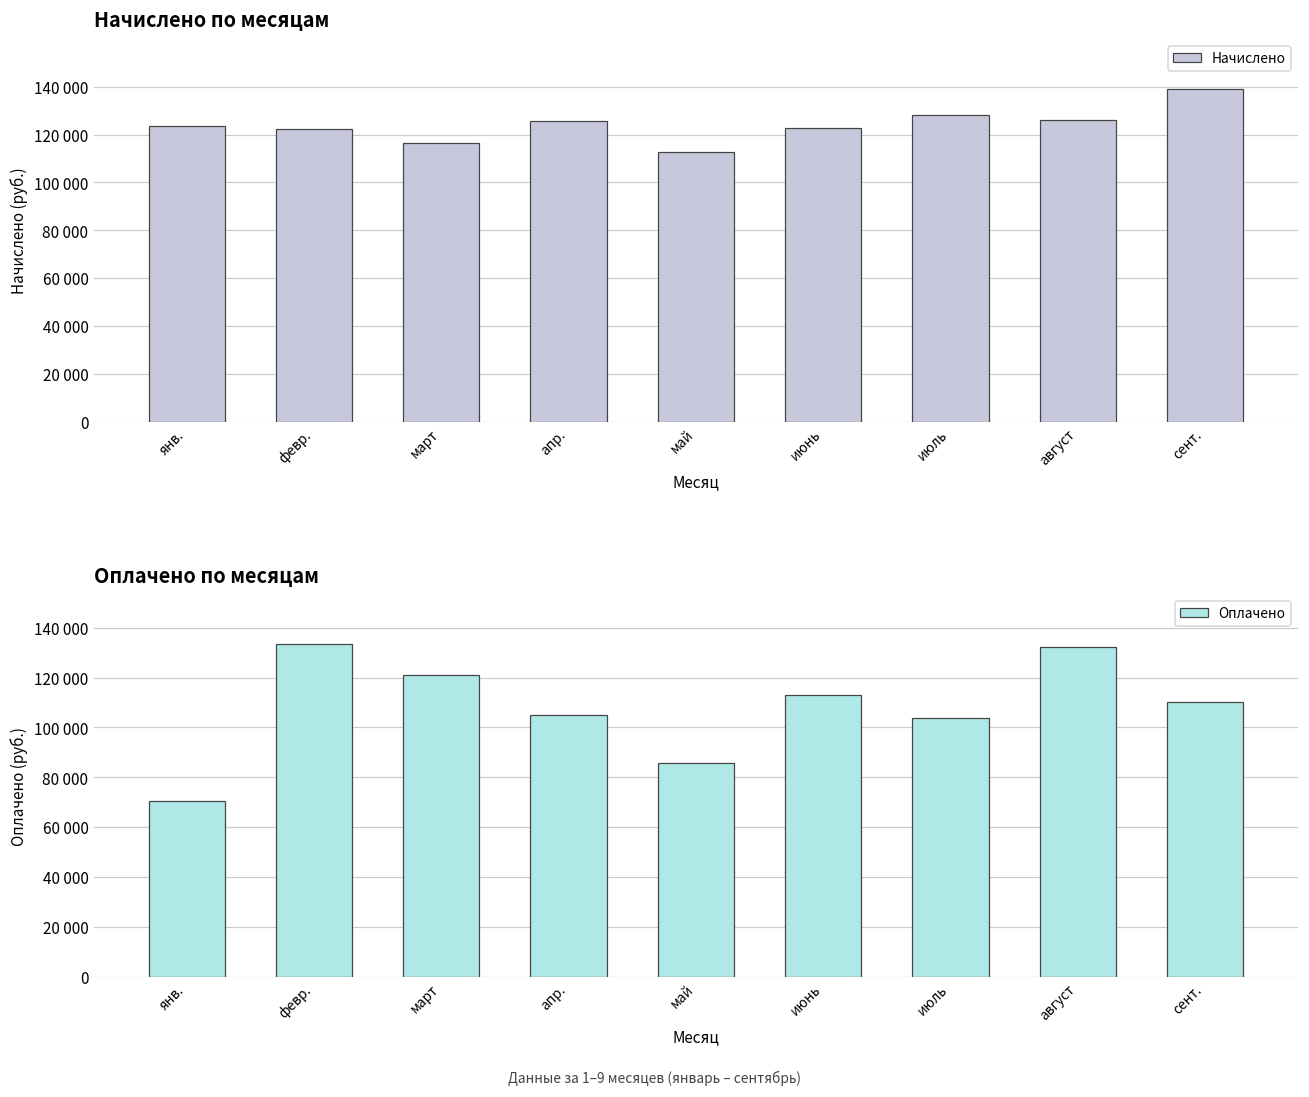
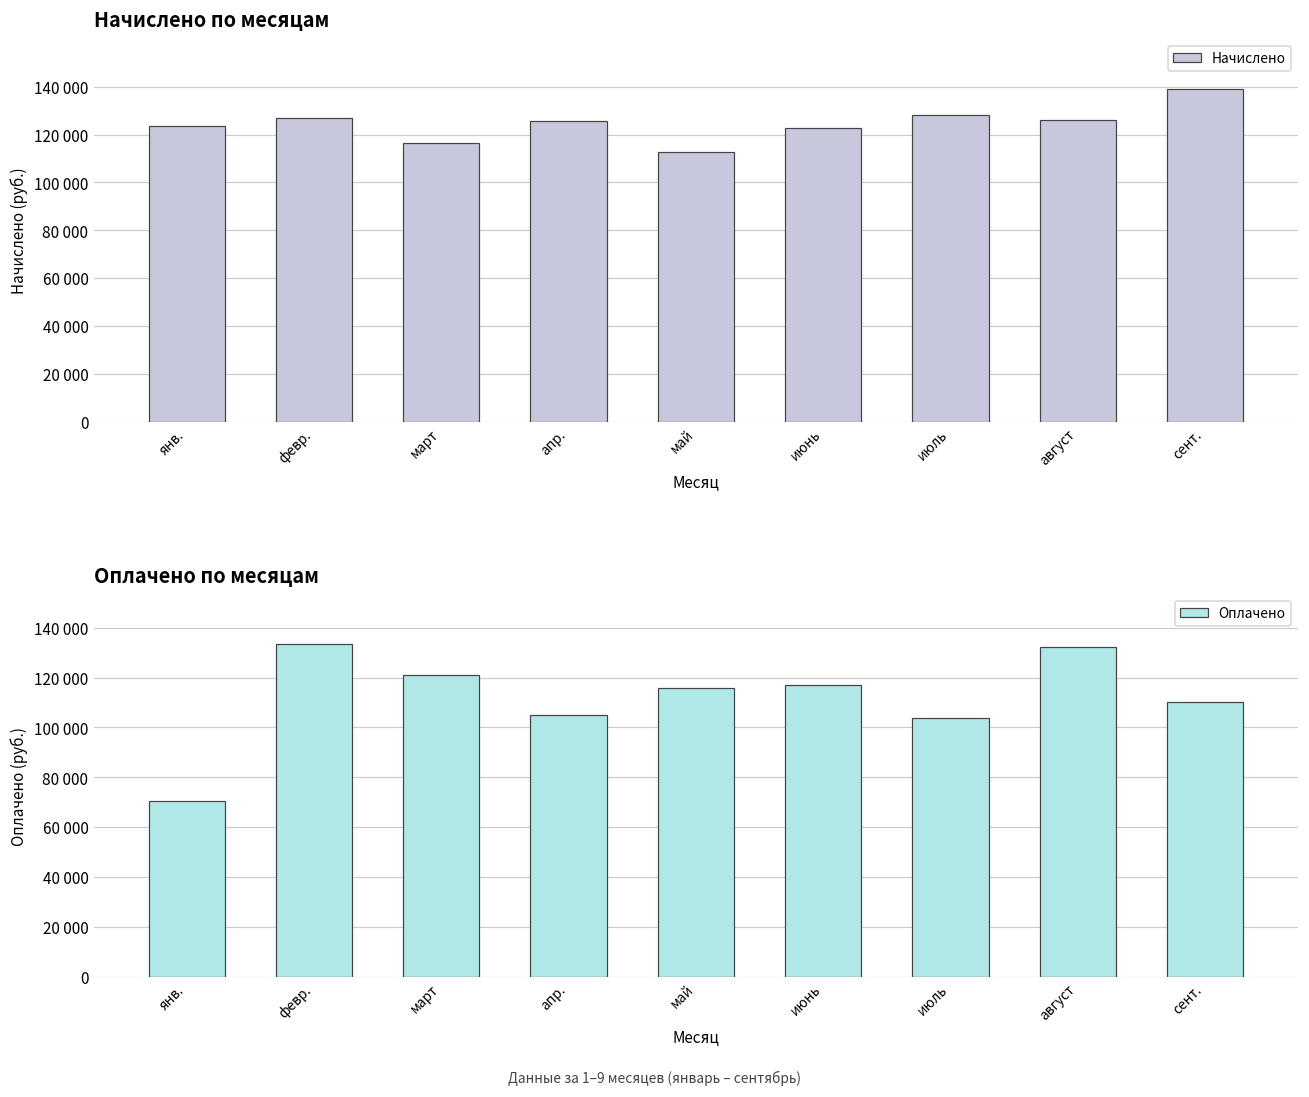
  {
    "Начислено по месяцам": {
      "янв.": 123000,
-     "февр.": 122000,
+     "февр.": 127000,
      "март": 117000,
      "апр.": 126000,
      "май": 113000,
      "июнь": 123000,
      "июль": 128000,
      "август": 126000,
      "сент.": 139000
    },
    "Оплачено по месяцам": {
      "янв.": 71000,
      "февр.": 134000,
      "март": 121000,
      "апр.": 105000,
-     "май": 86000,
-     "июнь": 113000,
+     "май": 116000,
+     "июнь": 117000,
      "июль": 104000,
      "август": 132000,
      "сент.": 110000
    }
  }
